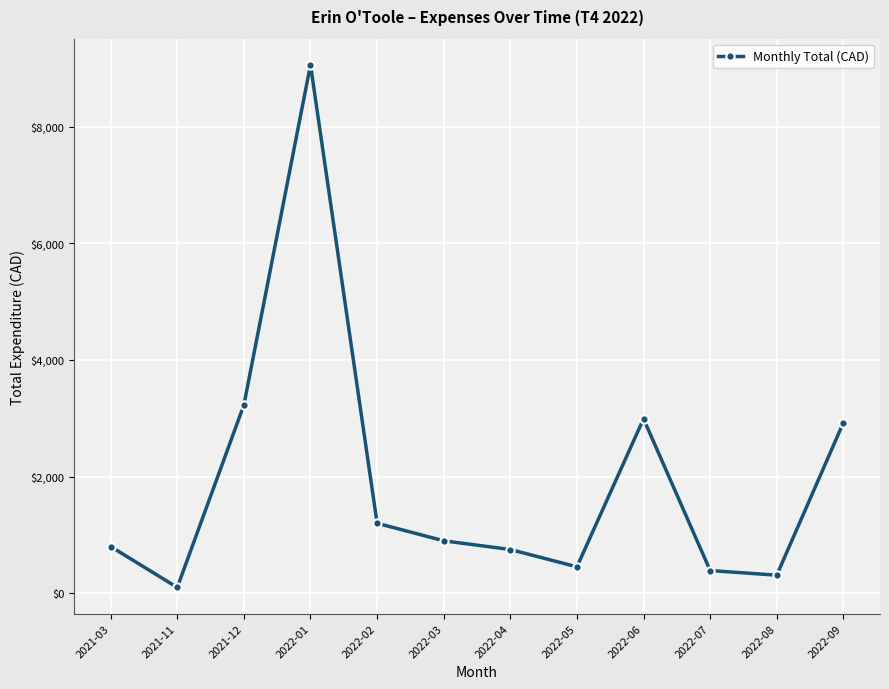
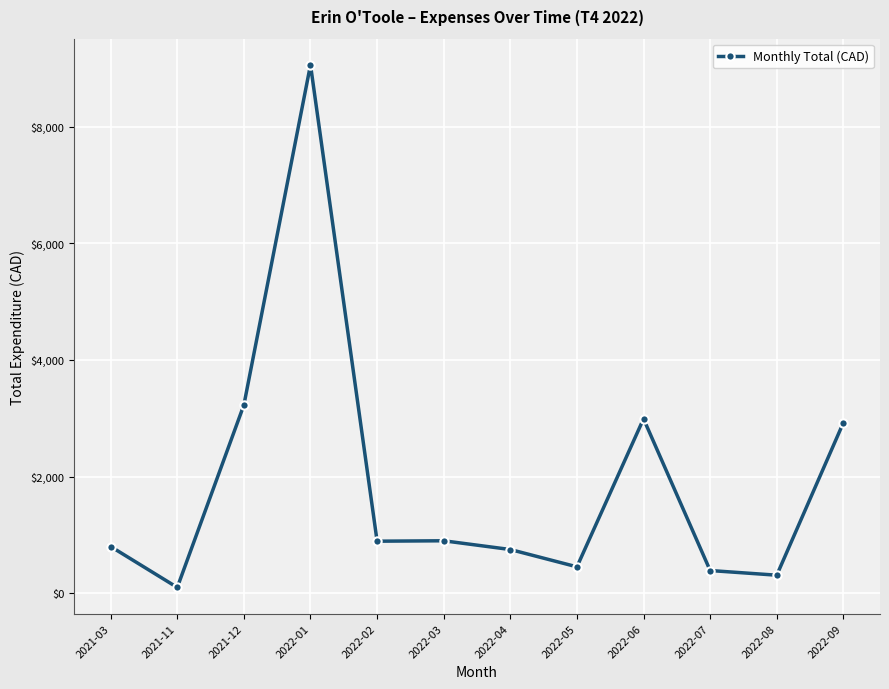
  {
    "2021-03": "$800",
    "2021-11": "$100",
    "2021-12": "$3,200",
    "2022-01": "$9,100",
-   "2022-02": "$1,200",
+   "2022-02": "$900",
    "2022-03": "$900",
    "2022-04": "$800",
    "2022-05": "$500",
    "2022-06": "$3,000",
    "2022-07": "$400",
    "2022-08": "$300",
    "2022-09": "$2,900"
  }
